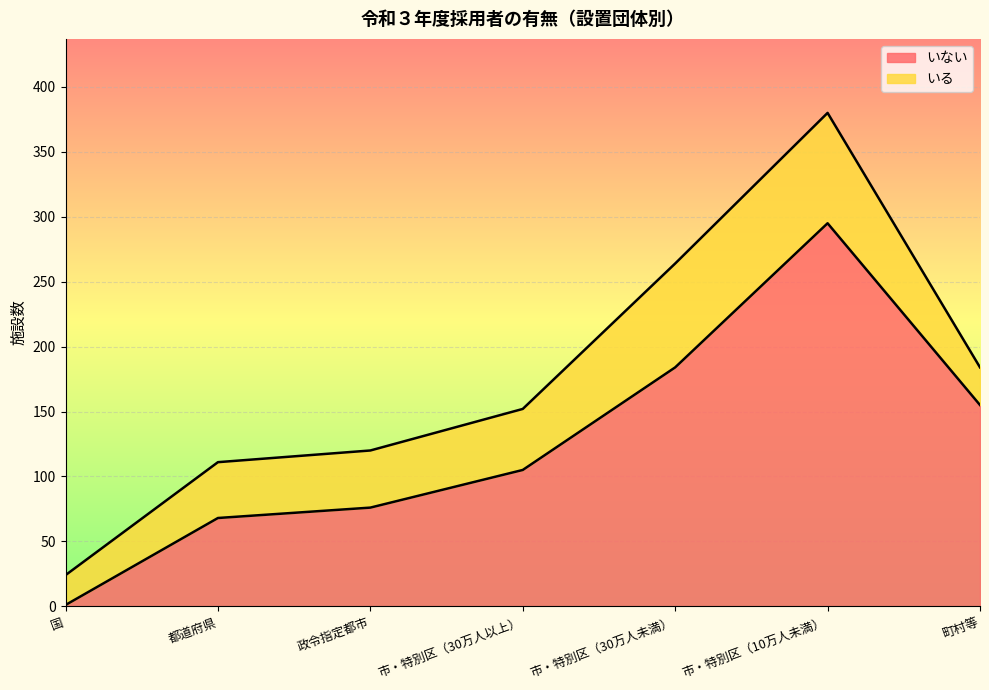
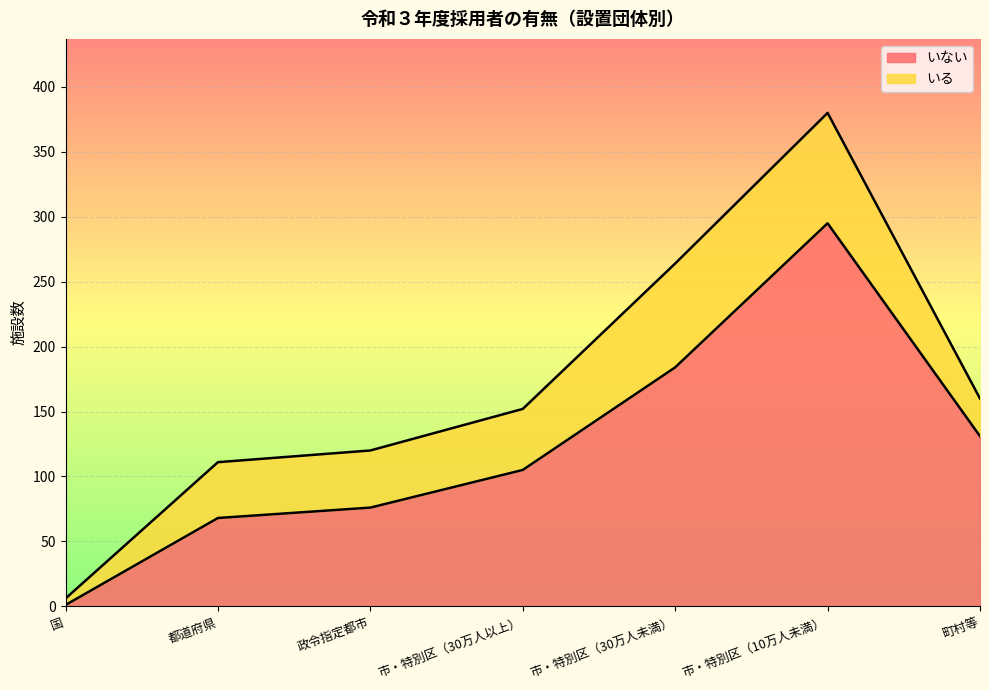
  {
    "いない": {
      "国": 1,
      "都道府県": 68,
      "政令指定都市": 76,
      "市・特別区（30万人以上）": 105,
      "市・特別区（30万人未満）": 184,
      "市・特別区（10万人未満）": 295,
-     "町村等": 155
+     "町村等": 131
    },
    "いる": {
-     "国": 23,
+     "国": 5,
      "都道府県": 43,
      "政令指定都市": 44,
      "市・特別区（30万人以上）": 47,
      "市・特別区（30万人未満）": 80,
      "市・特別区（10万人未満）": 85,
      "町村等": 29
    }
  }
